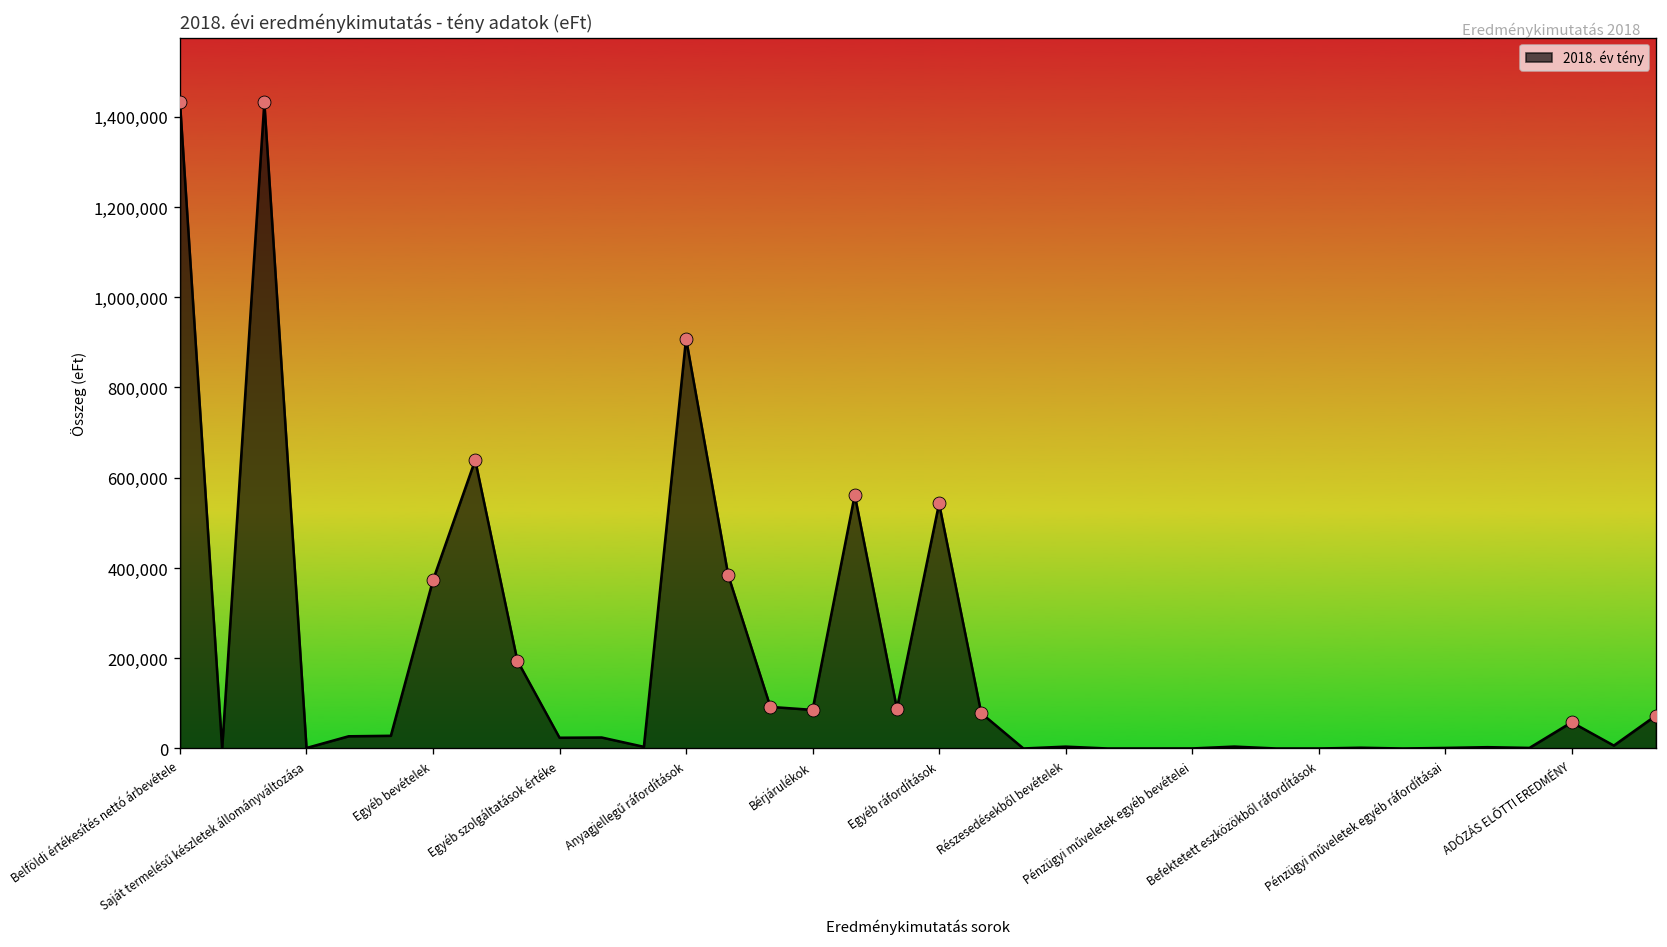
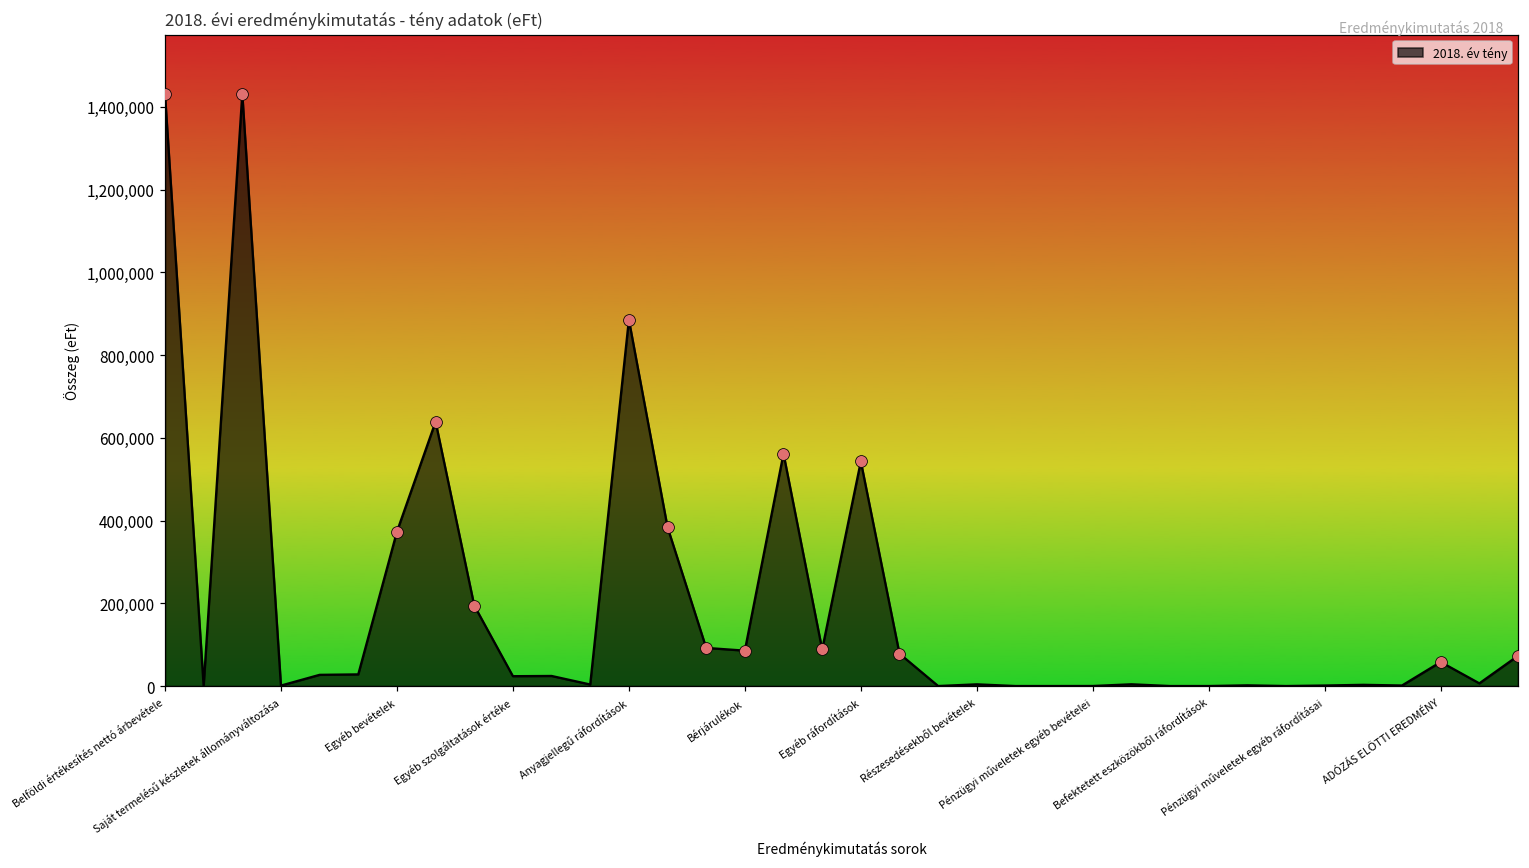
  {
    "2018. év tény": {
      "Saját termelésű készletek állományváltozása": "0",
      "Egyéb szolgáltatások értéke": "20,000",
-     "Anyagjellegű ráfordítások": "910,000",
+     "Anyagjellegű ráfordítások": "890,000",
      "Részesedésekből bevételek": "0",
      "Pénzügyi műveletek egyéb bevételei": "0",
      "Befektetett eszközökből ráfordítások": "0",
      "Pénzügyi műveletek egyéb ráfordításai": "0"
    }
  }
